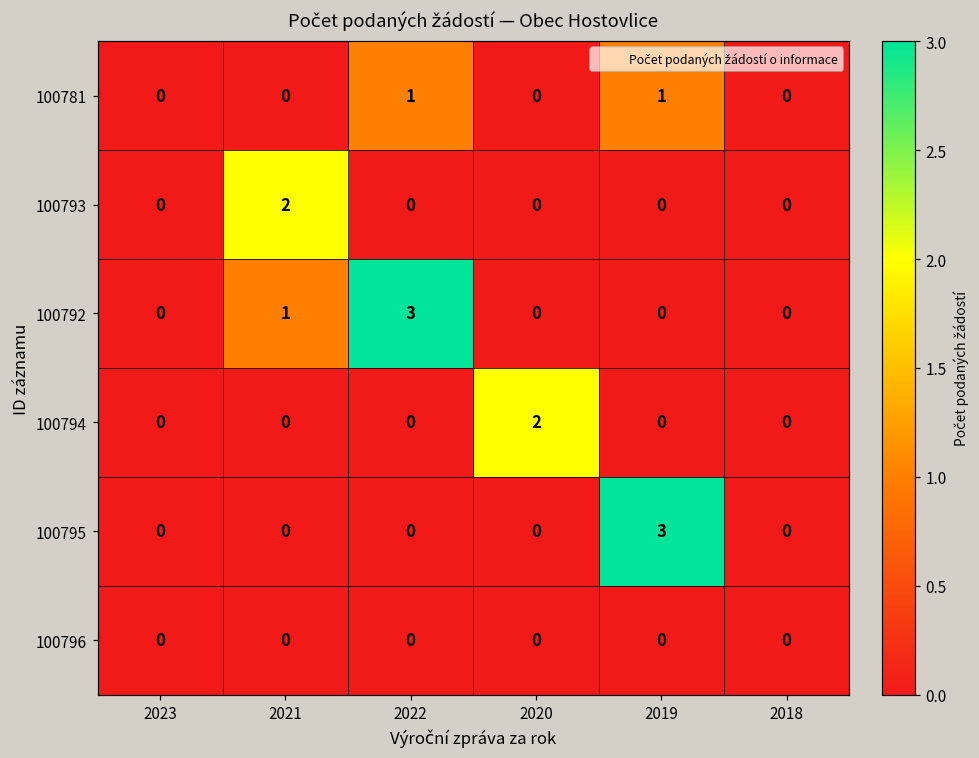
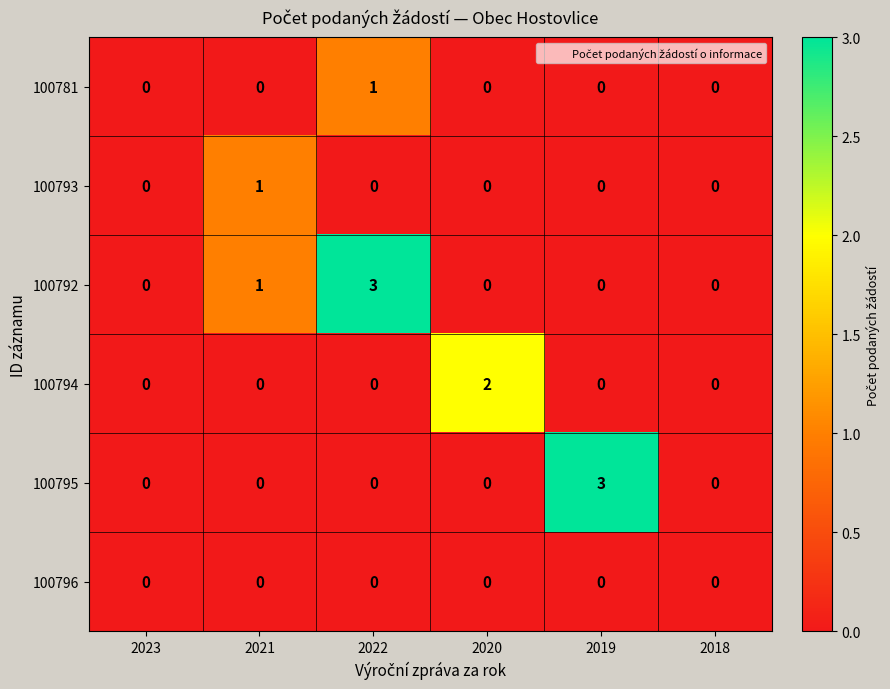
  {
    "100781": {
      "2023": 0,
      "2021": 0,
      "2022": 1,
      "2020": 0,
-     "2019": 1,
+     "2019": 0,
      "2018": 0
    },
    "100793": {
      "2023": 0,
-     "2021": 2,
+     "2021": 1,
      "2022": 0,
      "2020": 0,
      "2019": 0,
      "2018": 0
    },
    "100792": {
      "2023": 0,
      "2021": 1,
      "2022": 3,
      "2020": 0,
      "2019": 0,
      "2018": 0
    },
    "100794": {
      "2023": 0,
      "2021": 0,
      "2022": 0,
      "2020": 2,
      "2019": 0,
      "2018": 0
    },
    "100795": {
      "2023": 0,
      "2021": 0,
      "2022": 0,
      "2020": 0,
      "2019": 3,
      "2018": 0
    },
    "100796": {
      "2023": 0,
      "2021": 0,
      "2022": 0,
      "2020": 0,
      "2019": 0,
      "2018": 0
    }
  }
